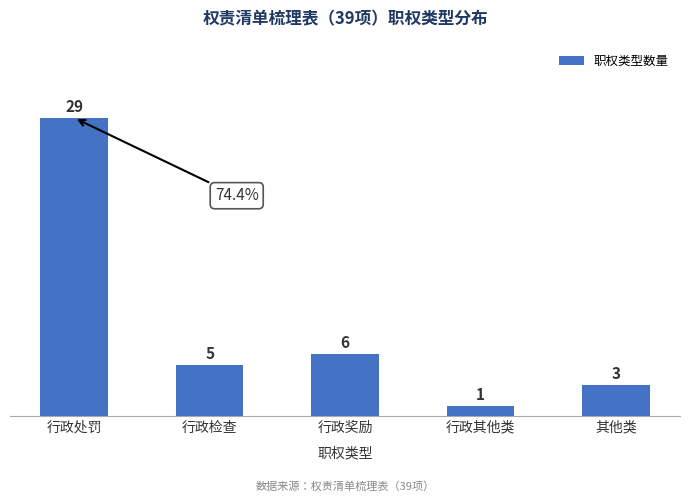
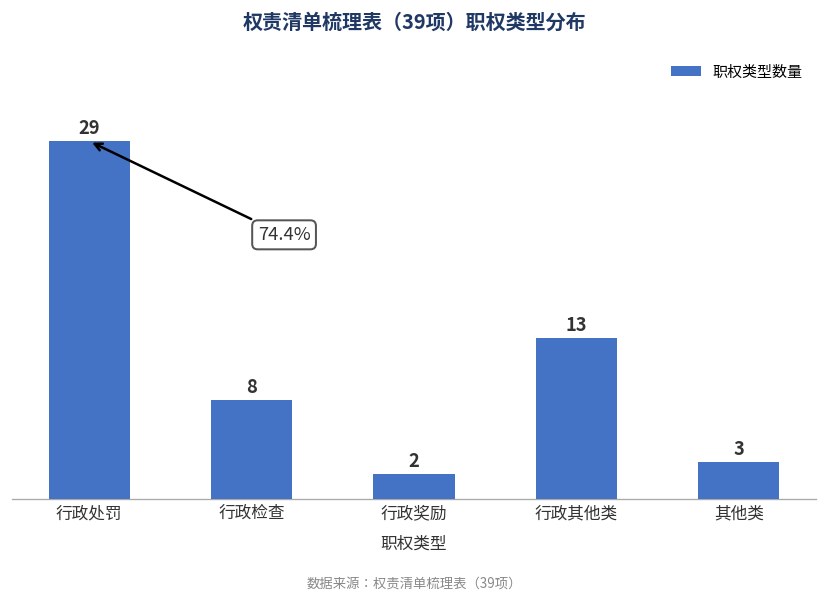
  {
    "行政处罚": 29,
-   "行政检查": 5,
-   "行政奖励": 6,
-   "行政其他类": 1,
+   "行政检查": 8,
+   "行政奖励": 2,
+   "行政其他类": 13,
    "其他类": 3
  }
